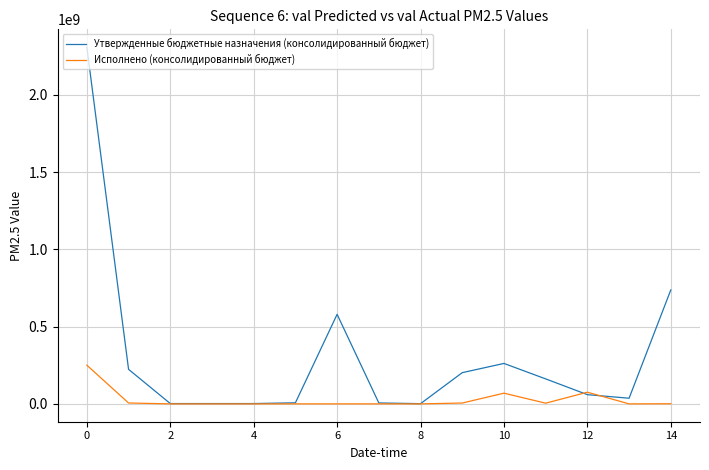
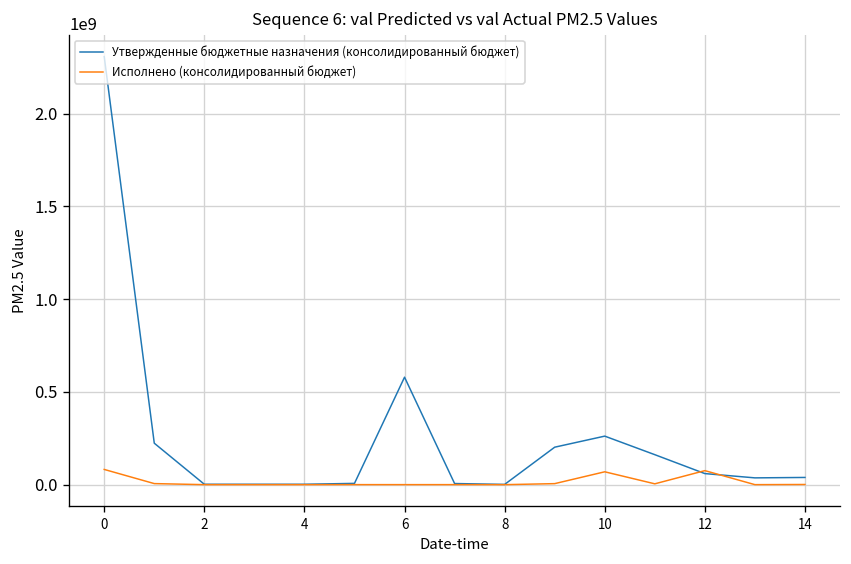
  {
    "Утвержденные бюджетные назначения (консолидированный бюджет)": {
      "6": 580000000,
      "10": 260000000,
-     "14": 740000000
+     "14": 40000000
    },
    "Исполнено (консолидированный бюджет)": {
-     "0": 250000000,
+     "0": 80000000,
      "6": 0,
      "10": 70000000,
      "14": 0
    }
  }
